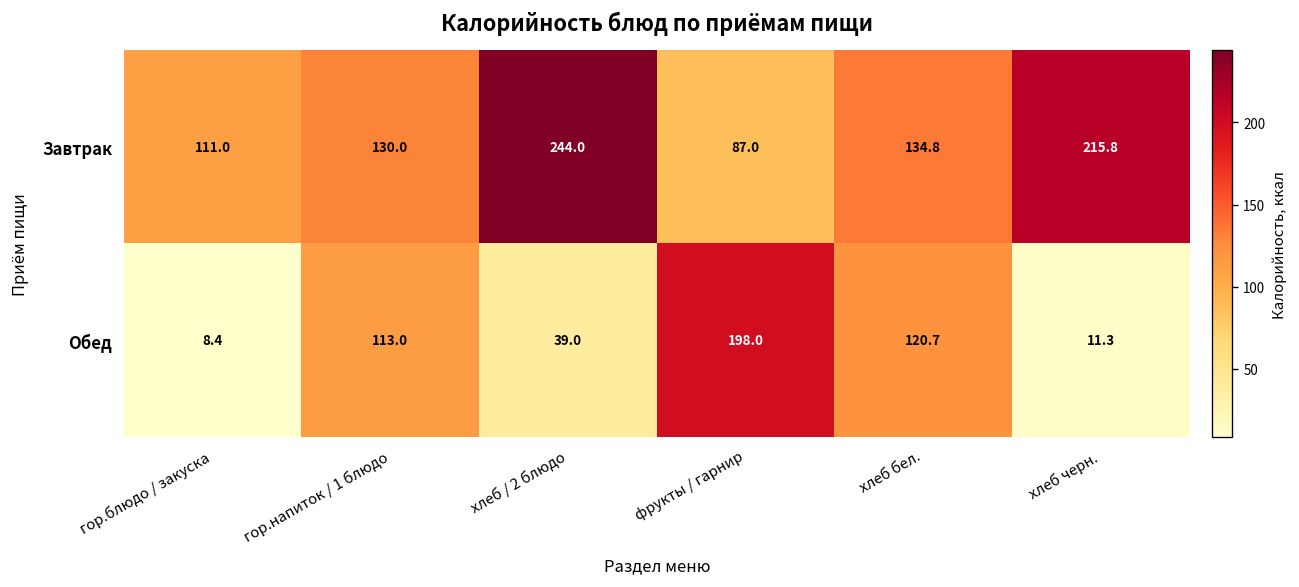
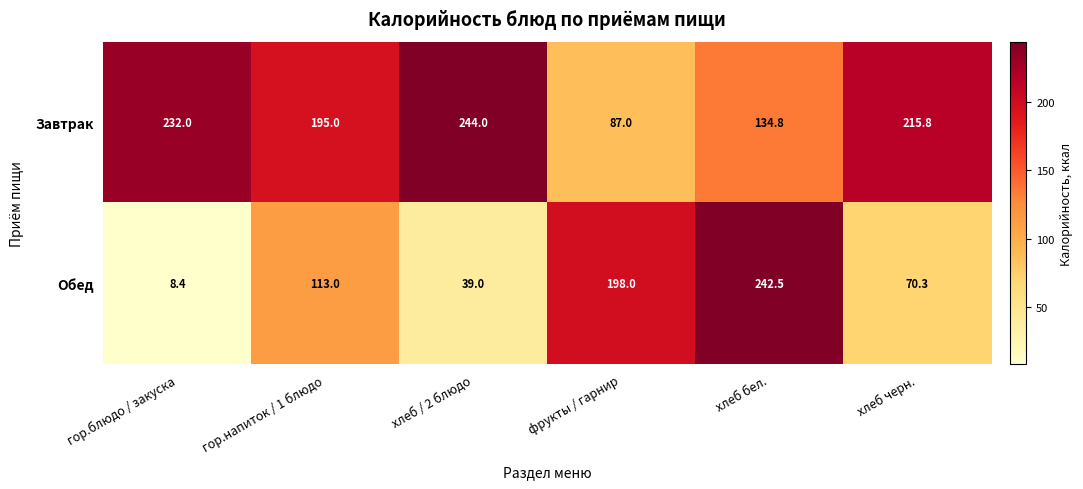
  {
    "Завтрак": {
-     "гор.блюдо / закуска": 111.0,
-     "гор.напиток / 1 блюдо": 130.0,
+     "гор.блюдо / закуска": 232.0,
+     "гор.напиток / 1 блюдо": 195.0,
      "хлеб / 2 блюдо": 244.0,
      "фрукты / гарнир": 87.0,
      "хлеб бел.": 134.8,
      "хлеб черн.": 215.8
    },
    "Обед": {
      "гор.блюдо / закуска": 8.4,
      "гор.напиток / 1 блюдо": 113.0,
      "хлеб / 2 блюдо": 39.0,
      "фрукты / гарнир": 198.0,
-     "хлеб бел.": 120.7,
-     "хлеб черн.": 11.3
+     "хлеб бел.": 242.5,
+     "хлеб черн.": 70.3
    }
  }
